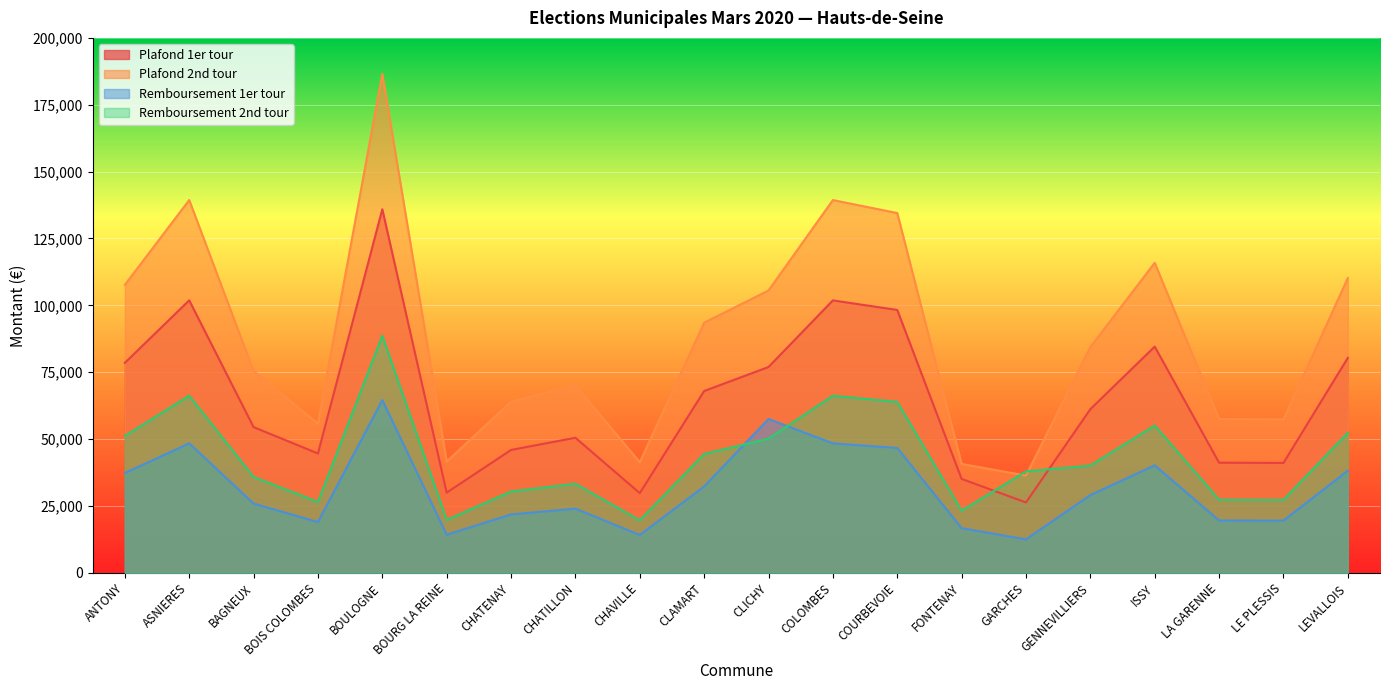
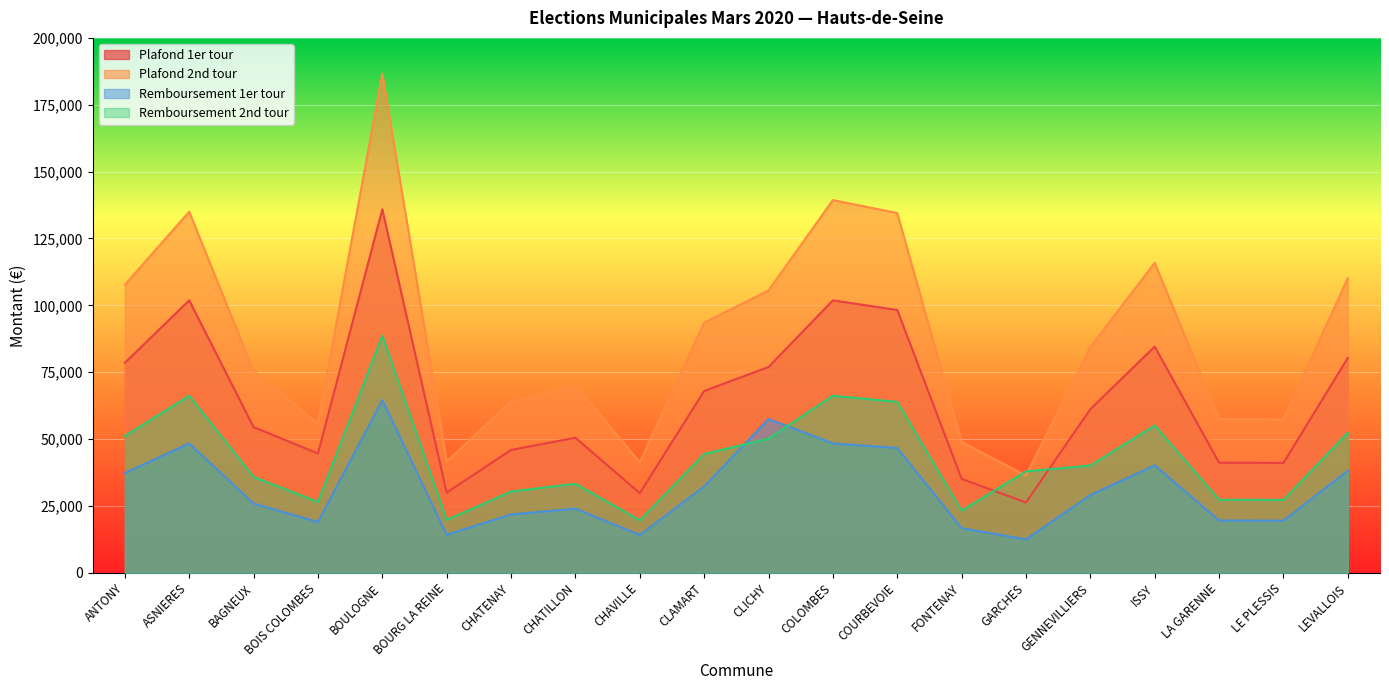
  {
    "Plafond 1er tour": {
      "ANTONY": "78,000",
      "ASNIERES": "102,000",
      "BAGNEUX": "54,000",
      "BOIS COLOMBES": "45,000",
      "BOULOGNE": "136,000",
      "BOURG LA REINE": "30,000",
      "CHATENAY": "46,000",
      "CHATILLON": "50,000",
      "CHAVILLE": "30,000",
      "CLAMART": "68,000",
      "CLICHY": "77,000",
      "COLOMBES": "102,000",
      "COURBEVOIE": "98,000",
      "FONTENAY": "35,000",
      "GARCHES": "26,000",
      "GENNEVILLIERS": "61,000",
      "ISSY": "85,000",
      "LA GARENNE": "41,000",
      "LE PLESSIS": "41,000",
      "LEVALLOIS": "80,000"
    },
    "Plafond 2nd tour": {
      "ANTONY": "108,000",
-     "ASNIERES": "139,000",
+     "ASNIERES": "135,000",
      "BAGNEUX": "75,000",
      "BOIS COLOMBES": "56,000",
      "BOULOGNE": "187,000",
      "BOURG LA REINE": "42,000",
      "CHATENAY": "64,000",
      "CHATILLON": "70,000",
      "CHAVILLE": "41,000",
      "CLAMART": "94,000",
      "CLICHY": "106,000",
      "COLOMBES": "139,000",
      "COURBEVOIE": "135,000",
-     "FONTENAY": "41,000",
+     "FONTENAY": "49,000",
      "GARCHES": "36,000",
      "GENNEVILLIERS": "84,000",
      "ISSY": "116,000",
      "LA GARENNE": "57,000",
      "LE PLESSIS": "57,000",
      "LEVALLOIS": "110,000"
    },
    "Remboursement 1er tour": {
      "ANTONY": "37,000",
      "ASNIERES": "48,000",
      "BAGNEUX": "26,000",
      "BOIS COLOMBES": "19,000",
      "BOULOGNE": "65,000",
      "BOURG LA REINE": "14,000",
      "CHATENAY": "22,000",
      "CHATILLON": "24,000",
      "CHAVILLE": "14,000",
      "CLAMART": "32,000",
      "CLICHY": "57,000",
      "COLOMBES": "48,000",
      "COURBEVOIE": "47,000",
      "FONTENAY": "17,000",
      "GARCHES": "12,000",
      "GENNEVILLIERS": "29,000",
      "ISSY": "40,000",
      "LA GARENNE": "20,000",
      "LE PLESSIS": "20,000",
      "LEVALLOIS": "38,000"
    },
    "Remboursement 2nd tour": {
      "ANTONY": "51,000",
      "ASNIERES": "66,000",
      "BAGNEUX": "36,000",
      "BOIS COLOMBES": "26,000",
      "BOULOGNE": "89,000",
      "BOURG LA REINE": "20,000",
      "CHATENAY": "30,000",
      "CHATILLON": "33,000",
      "CHAVILLE": "20,000",
      "CLAMART": "44,000",
      "CLICHY": "50,000",
      "COLOMBES": "66,000",
      "COURBEVOIE": "64,000",
      "FONTENAY": "23,000",
      "GARCHES": "38,000",
      "GENNEVILLIERS": "40,000",
      "ISSY": "55,000",
      "LA GARENNE": "27,000",
      "LE PLESSIS": "27,000",
      "LEVALLOIS": "52,000"
    }
  }
